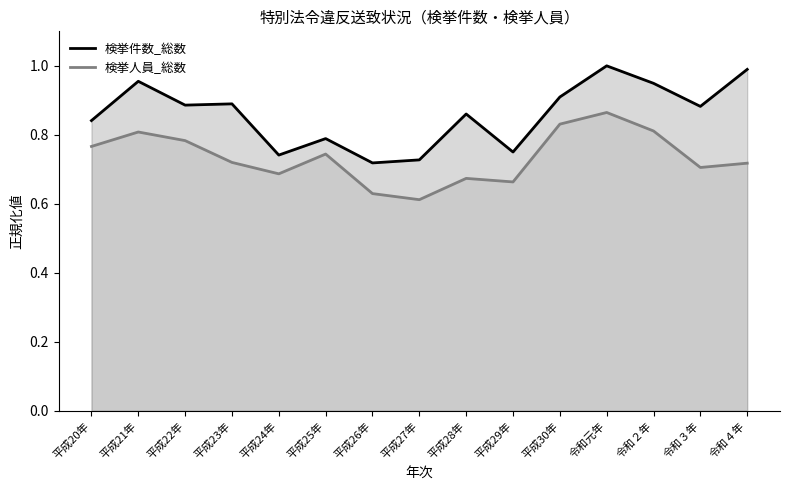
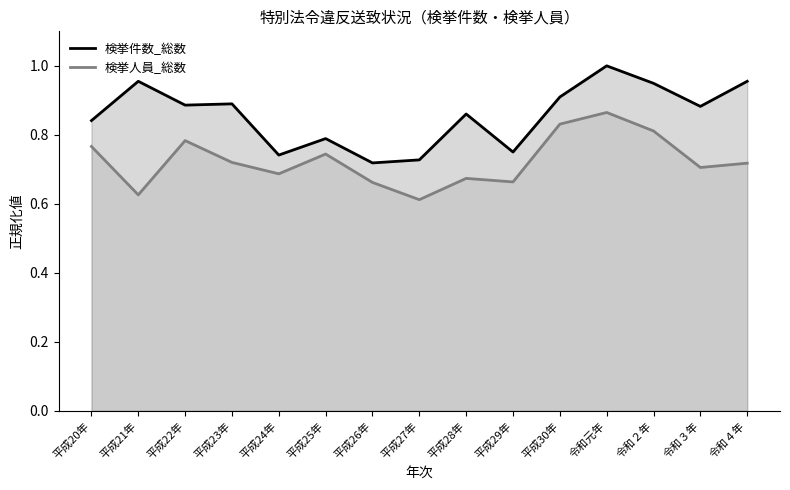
  {
    "検挙件数_総数": {
      "平成20年": 0.84,
      "平成21年": 0.96,
      "平成22年": 0.89,
      "平成23年": 0.89,
      "平成24年": 0.74,
      "平成25年": 0.79,
      "平成26年": 0.72,
      "平成27年": 0.73,
      "平成28年": 0.86,
      "平成29年": 0.75,
      "平成30年": 0.91,
      "令和元年": 1.00,
      "令和２年": 0.95,
      "令和３年": 0.88,
-     "令和４年": 0.99
+     "令和４年": 0.96
    },
    "検挙人員_総数": {
      "平成20年": 0.77,
-     "平成21年": 0.81,
+     "平成21年": 0.63,
      "平成22年": 0.78,
      "平成23年": 0.72,
      "平成24年": 0.69,
      "平成25年": 0.74,
-     "平成26年": 0.63,
+     "平成26年": 0.66,
      "平成27年": 0.61,
      "平成28年": 0.67,
      "平成29年": 0.66,
      "平成30年": 0.83,
      "令和元年": 0.86,
      "令和２年": 0.81,
      "令和３年": 0.71,
      "令和４年": 0.72
    }
  }
